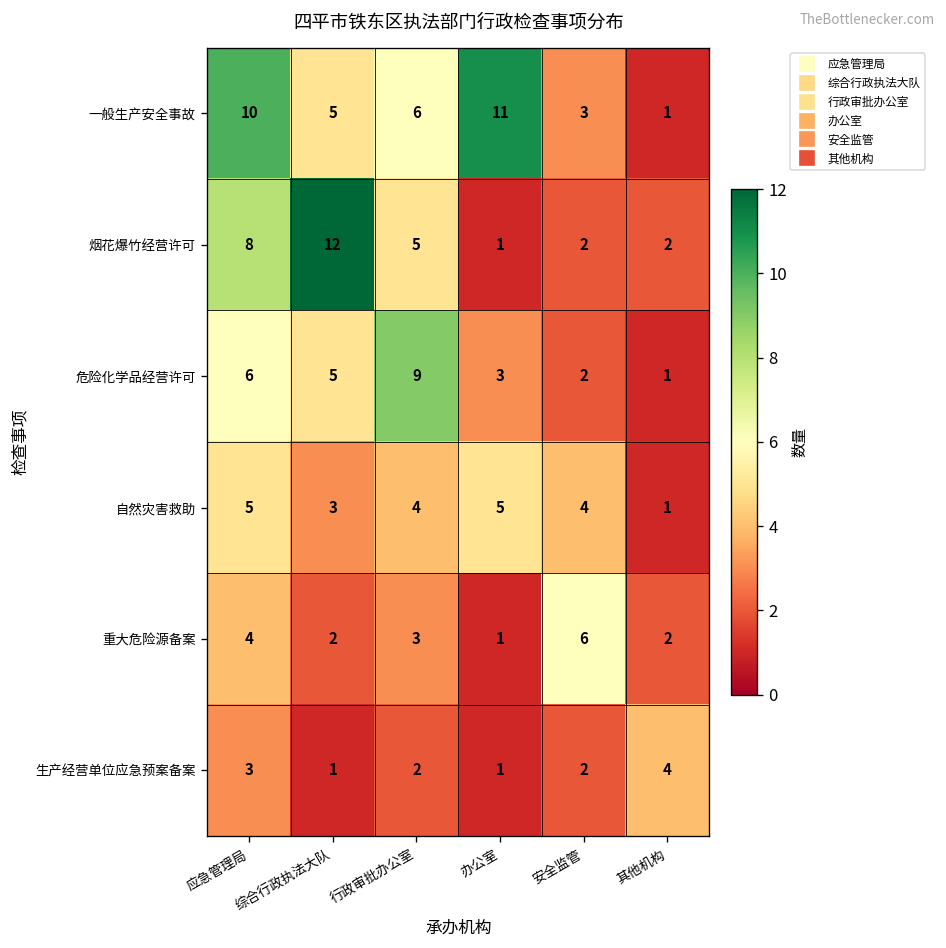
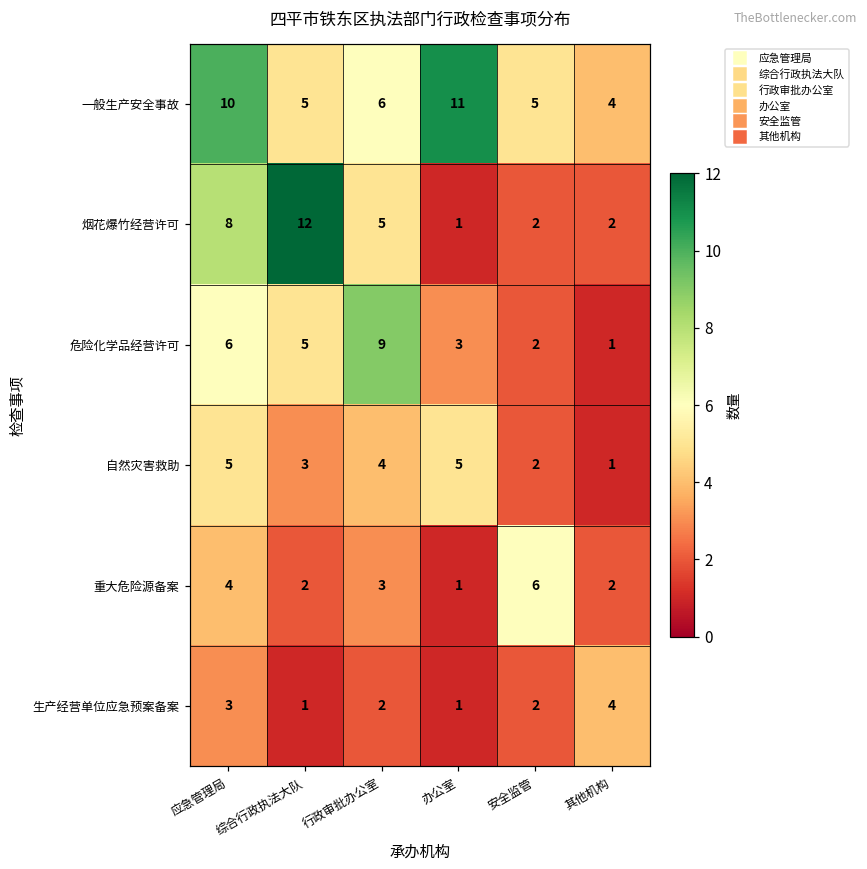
  {
    "一般生产安全事故": {
      "应急管理局": 10,
      "综合行政执法大队": 5,
      "行政审批办公室": 6,
      "办公室": 11,
-     "安全监管": 3,
-     "其他机构": 1
+     "安全监管": 5,
+     "其他机构": 4
    },
    "烟花爆竹经营许可": {
      "应急管理局": 8,
      "综合行政执法大队": 12,
      "行政审批办公室": 5,
      "办公室": 1,
      "安全监管": 2,
      "其他机构": 2
    },
    "危险化学品经营许可": {
      "应急管理局": 6,
      "综合行政执法大队": 5,
      "行政审批办公室": 9,
      "办公室": 3,
      "安全监管": 2,
      "其他机构": 1
    },
    "自然灾害救助": {
      "应急管理局": 5,
      "综合行政执法大队": 3,
      "行政审批办公室": 4,
      "办公室": 5,
-     "安全监管": 4,
+     "安全监管": 2,
      "其他机构": 1
    },
    "重大危险源备案": {
      "应急管理局": 4,
      "综合行政执法大队": 2,
      "行政审批办公室": 3,
      "办公室": 1,
      "安全监管": 6,
      "其他机构": 2
    },
    "生产经营单位应急预案备案": {
      "应急管理局": 3,
      "综合行政执法大队": 1,
      "行政审批办公室": 2,
      "办公室": 1,
      "安全监管": 2,
      "其他机构": 4
    }
  }
